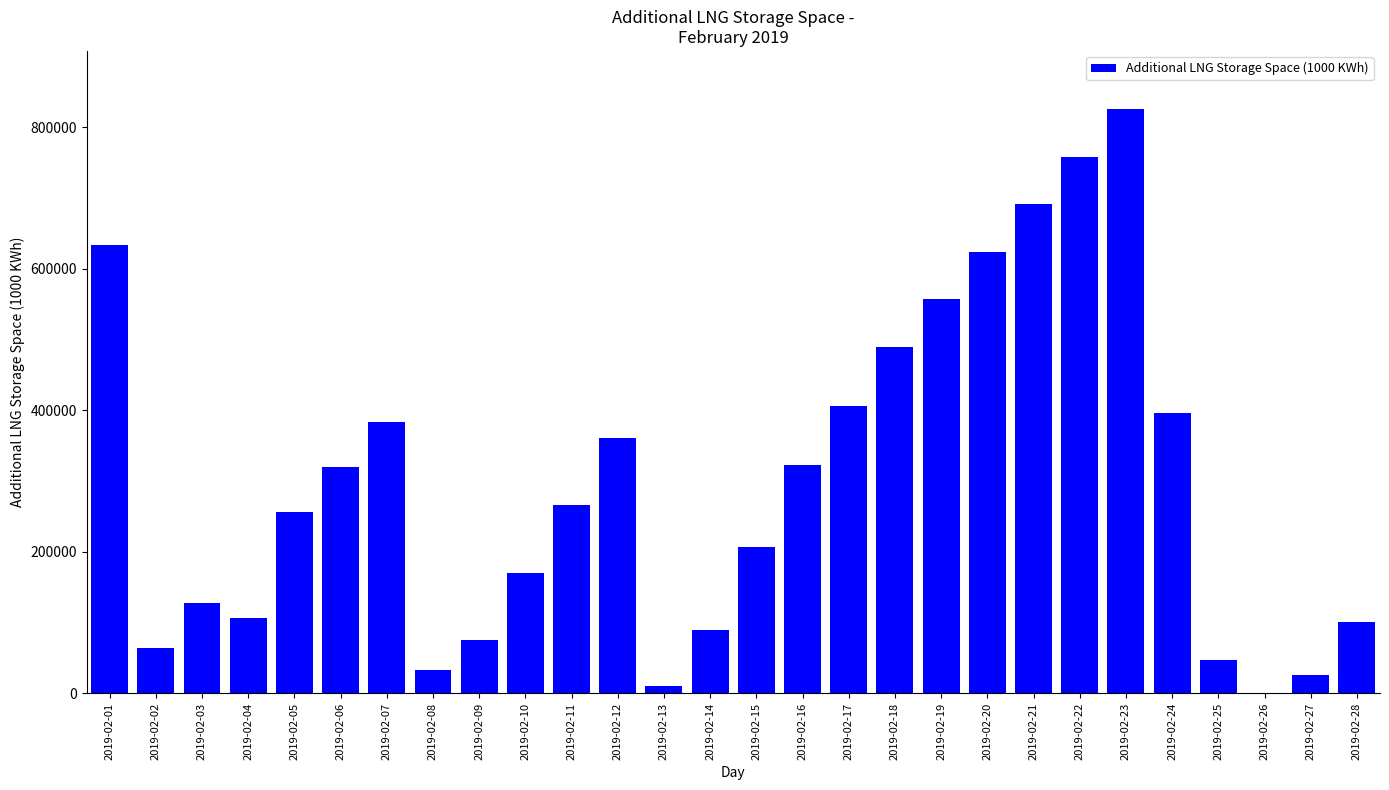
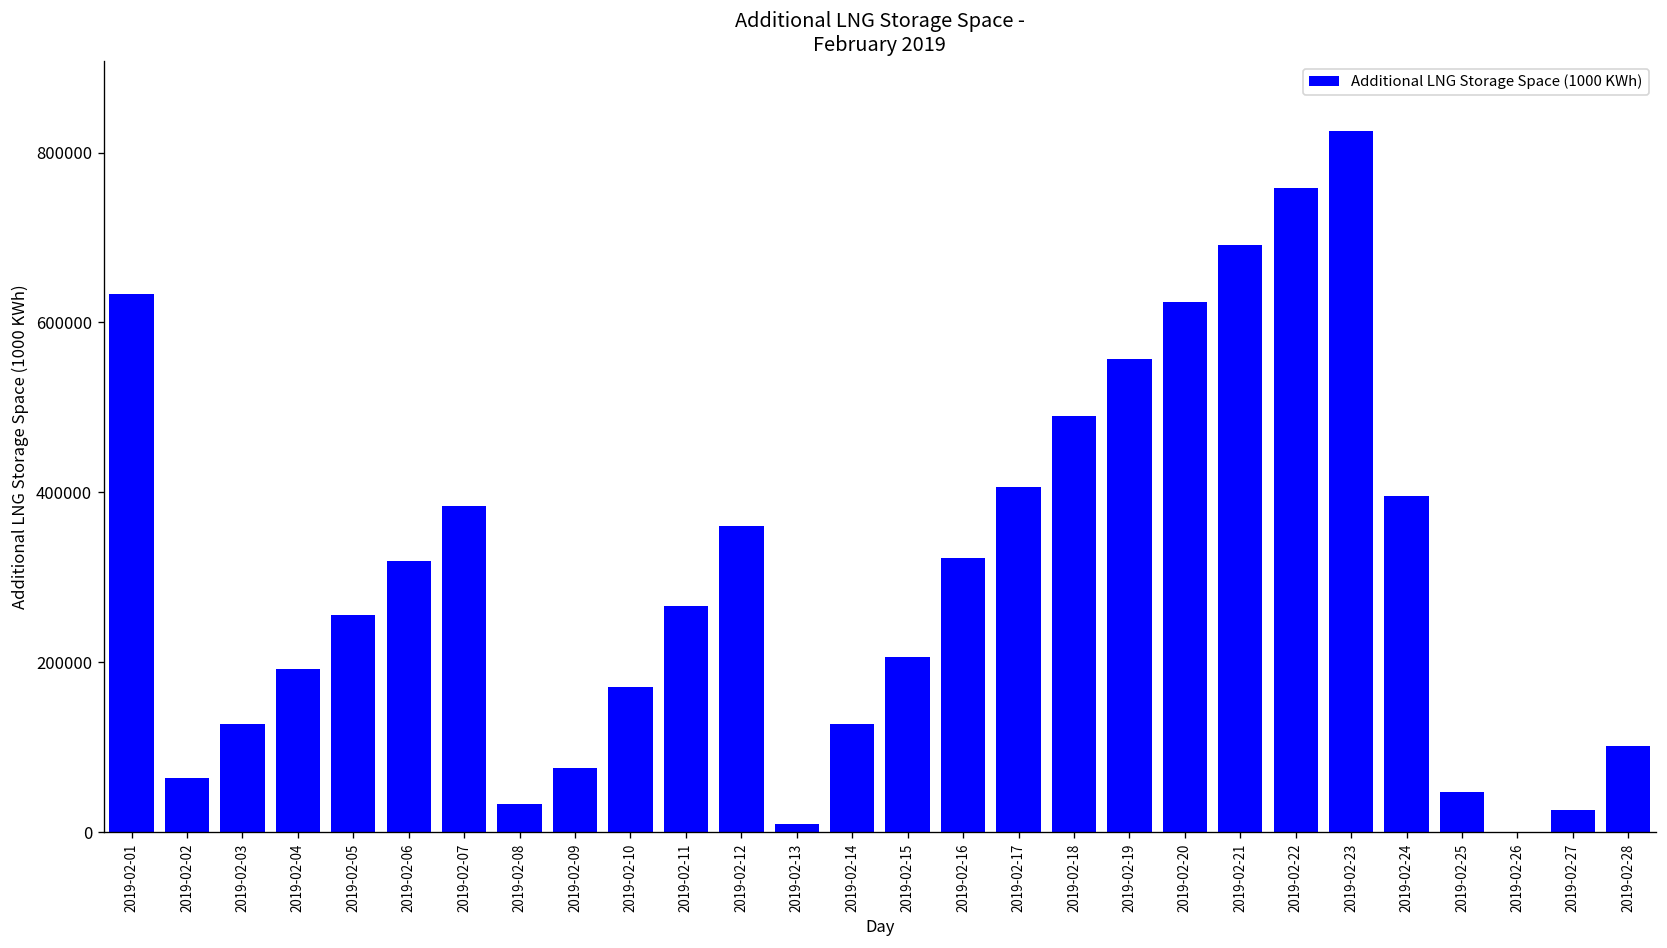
  {
    "2019-02-01": 630000,
    "2019-02-02": 60000,
    "2019-02-03": 130000,
-   "2019-02-04": 110000,
+   "2019-02-04": 190000,
    "2019-02-05": 260000,
    "2019-02-06": 320000,
    "2019-02-07": 380000,
    "2019-02-08": 30000,
    "2019-02-09": 80000,
    "2019-02-10": 170000,
    "2019-02-11": 270000,
    "2019-02-12": 360000,
    "2019-02-13": 10000,
-   "2019-02-14": 90000,
+   "2019-02-14": 130000,
    "2019-02-15": 210000,
    "2019-02-16": 320000,
    "2019-02-17": 410000,
    "2019-02-18": 490000,
    "2019-02-19": 560000,
    "2019-02-20": 620000,
    "2019-02-21": 690000,
    "2019-02-22": 760000,
    "2019-02-23": 830000,
    "2019-02-24": 400000,
    "2019-02-25": 50000,
    "2019-02-26": 0,
    "2019-02-27": 30000,
    "2019-02-28": 100000
  }
